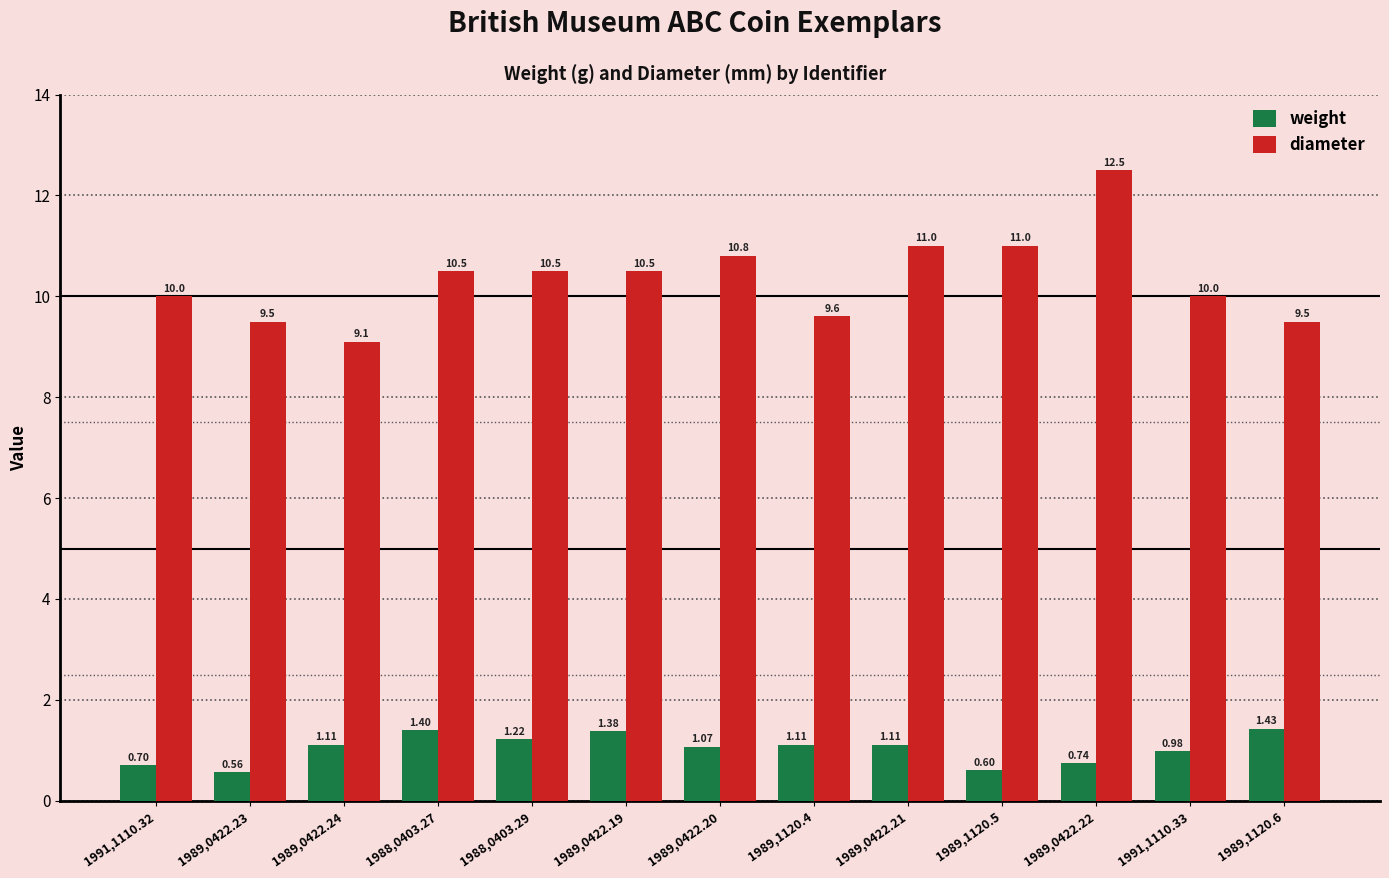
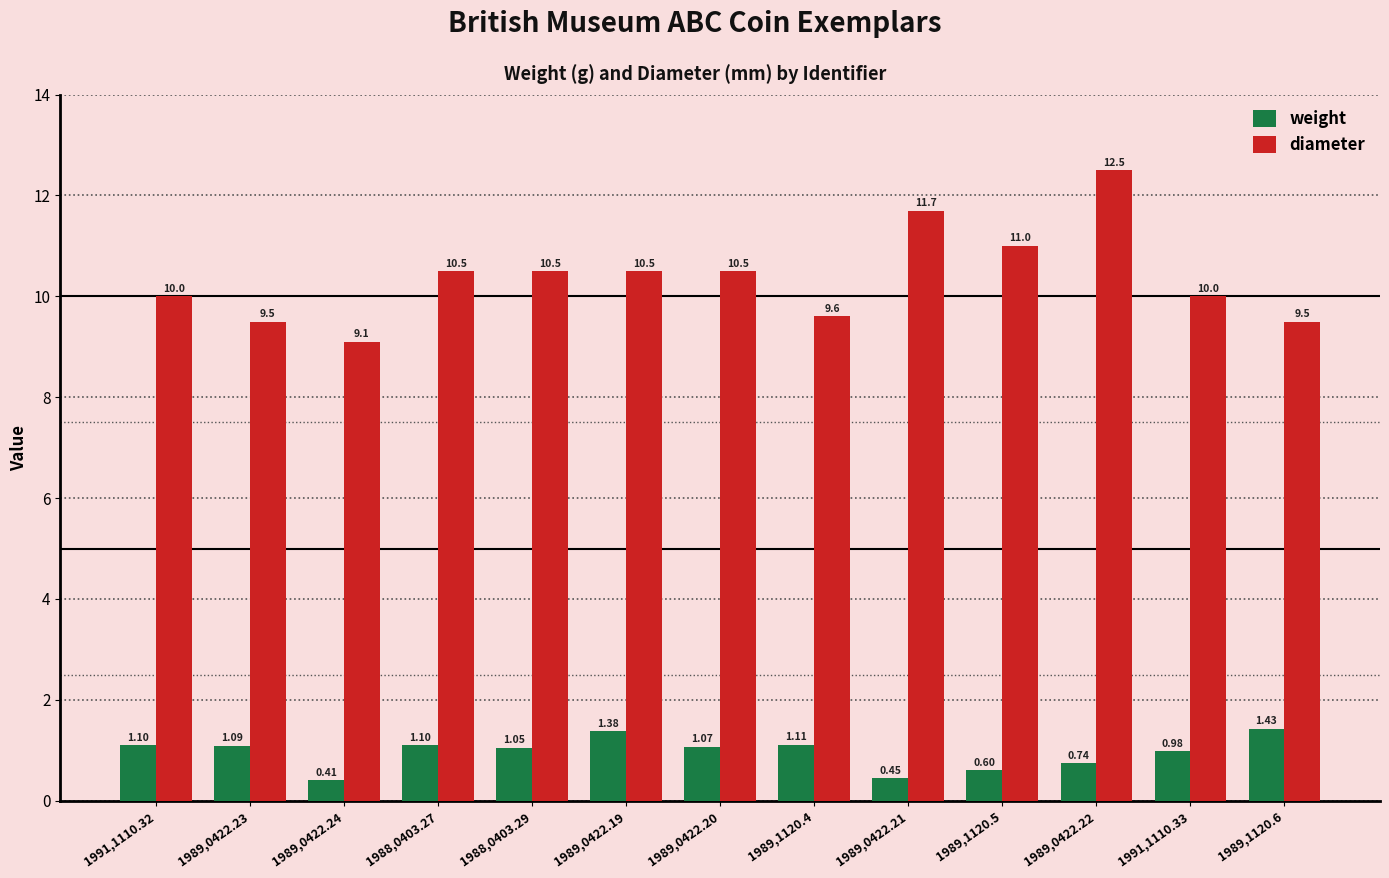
  {
    "weight": {
-     "1991,1110.32": 0.70,
-     "1989,0422.23": 0.56,
-     "1989,0422.24": 1.11,
-     "1988,0403.27": 1.40,
-     "1988,0403.29": 1.22,
+     "1991,1110.32": 1.10,
+     "1989,0422.23": 1.09,
+     "1989,0422.24": 0.41,
+     "1988,0403.27": 1.10,
+     "1988,0403.29": 1.05,
      "1989,0422.19": 1.38,
      "1989,0422.20": 1.07,
      "1989,1120.4": 1.11,
-     "1989,0422.21": 1.11,
+     "1989,0422.21": 0.45,
      "1989,1120.5": 0.60,
      "1989,0422.22": 0.74,
      "1991,1110.33": 0.98,
      "1989,1120.6": 1.43
    },
    "diameter": {
      "1991,1110.32": 10.0,
      "1989,0422.23": 9.5,
      "1989,0422.24": 9.1,
      "1988,0403.27": 10.5,
      "1988,0403.29": 10.5,
      "1989,0422.19": 10.5,
-     "1989,0422.20": 10.8,
+     "1989,0422.20": 10.5,
      "1989,1120.4": 9.6,
-     "1989,0422.21": 11.0,
+     "1989,0422.21": 11.7,
      "1989,1120.5": 11.0,
      "1989,0422.22": 12.5,
      "1991,1110.33": 10.0,
      "1989,1120.6": 9.5
    }
  }
